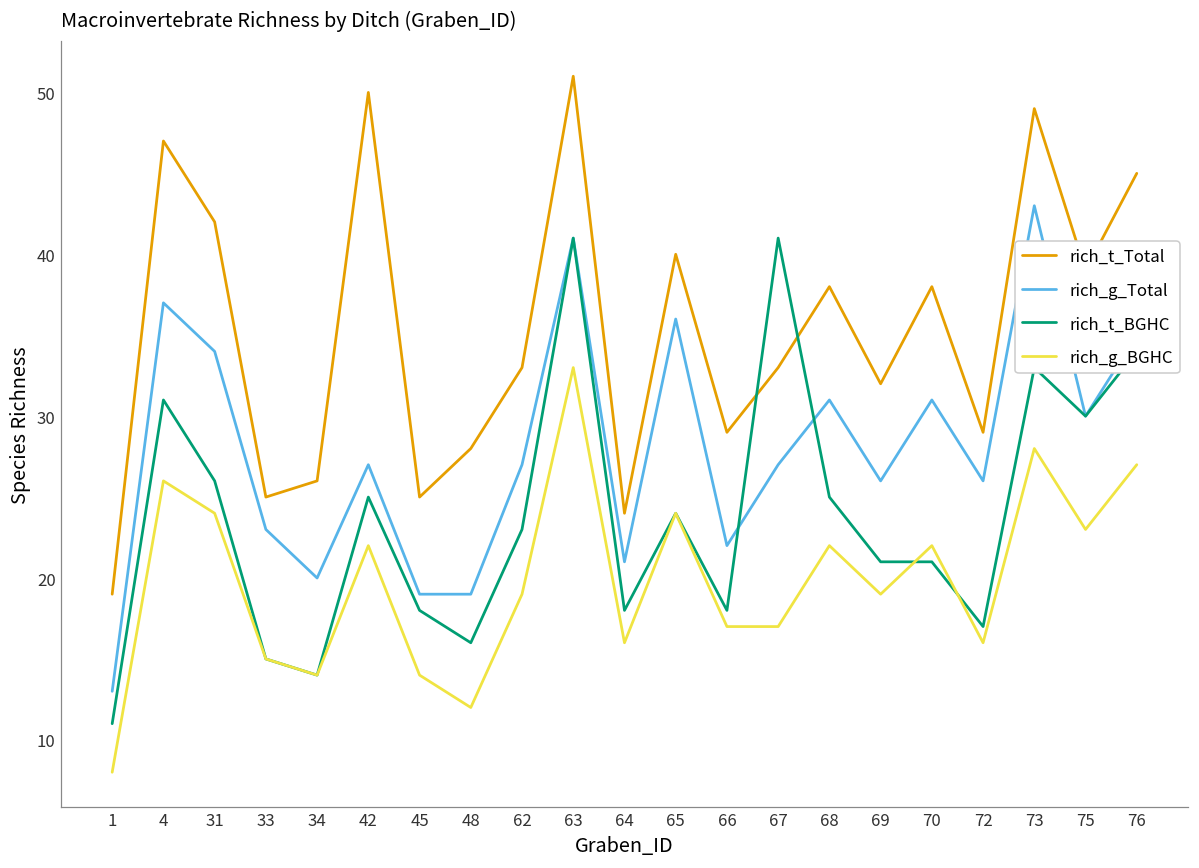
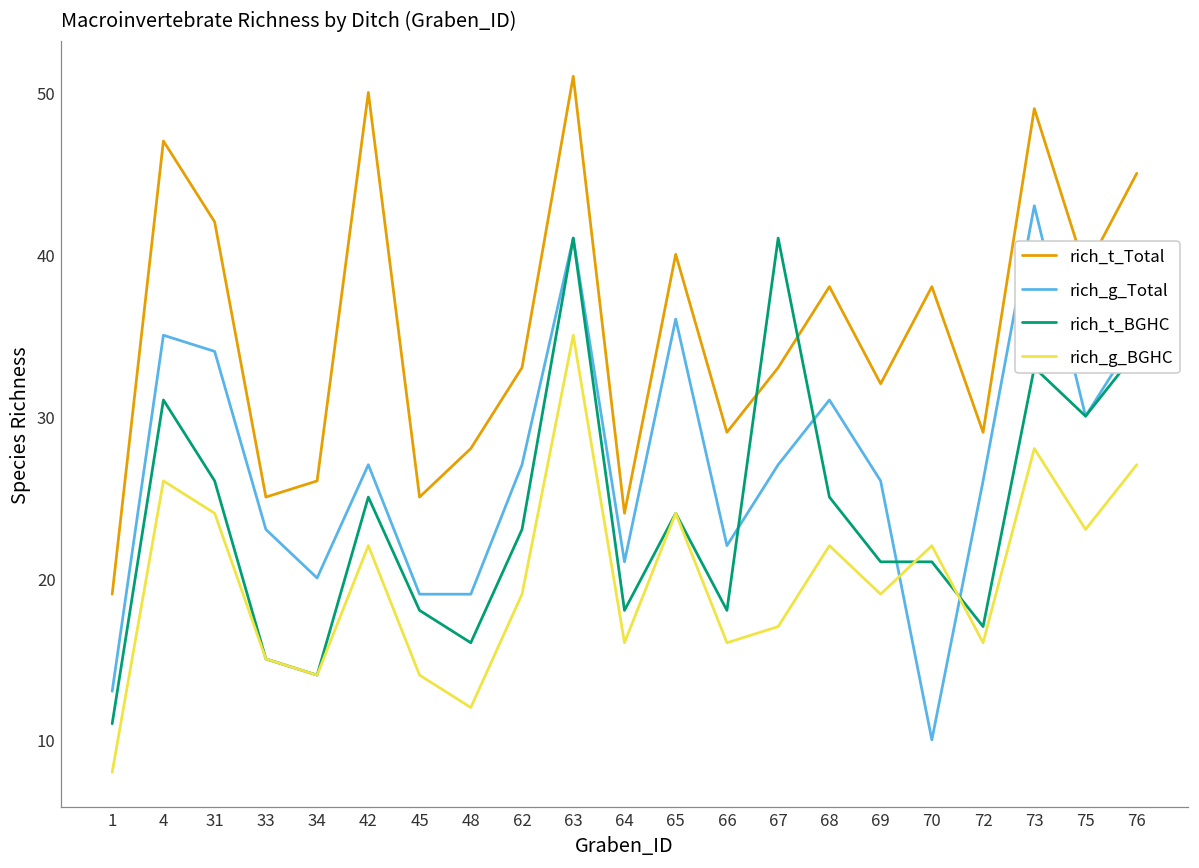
  {
    "rich_t_Total": {
      "1": 19,
      "4": 47,
      "31": 42,
      "33": 25,
      "34": 26,
      "42": 50,
      "45": 25,
      "48": 28,
      "62": 33,
      "63": 51,
      "64": 24,
      "65": 40,
      "66": 29,
      "67": 33,
      "68": 38,
      "69": 32,
      "70": 38,
      "72": 29,
      "73": 49,
      "76": 45
    },
    "rich_g_Total": {
      "1": 13,
-     "4": 37,
+     "4": 35,
      "31": 34,
      "33": 23,
      "34": 20,
      "42": 27,
      "45": 19,
      "48": 19,
      "62": 27,
      "64": 21,
      "65": 36,
      "66": 22,
      "67": 27,
      "68": 31,
      "69": 26,
-     "70": 31,
+     "70": 10,
      "72": 26,
      "73": 43
    },
    "rich_t_BGHC": {
      "1": 11,
      "4": 31,
      "31": 26,
      "42": 25,
      "45": 18,
      "48": 16,
      "62": 23,
      "64": 18,
      "66": 18,
      "67": 41,
      "68": 25,
      "69": 21,
      "70": 21,
      "72": 17
    },
    "rich_g_BGHC": {
      "1": 8,
      "4": 26,
      "31": 24,
      "42": 22,
      "45": 14,
      "48": 12,
      "62": 19,
-     "63": 33,
+     "63": 35,
      "64": 16,
-     "66": 17,
+     "66": 16,
      "67": 17,
      "68": 22,
      "69": 19,
      "70": 22,
      "72": 16,
      "73": 28,
      "75": 23,
      "76": 27
    }
  }
